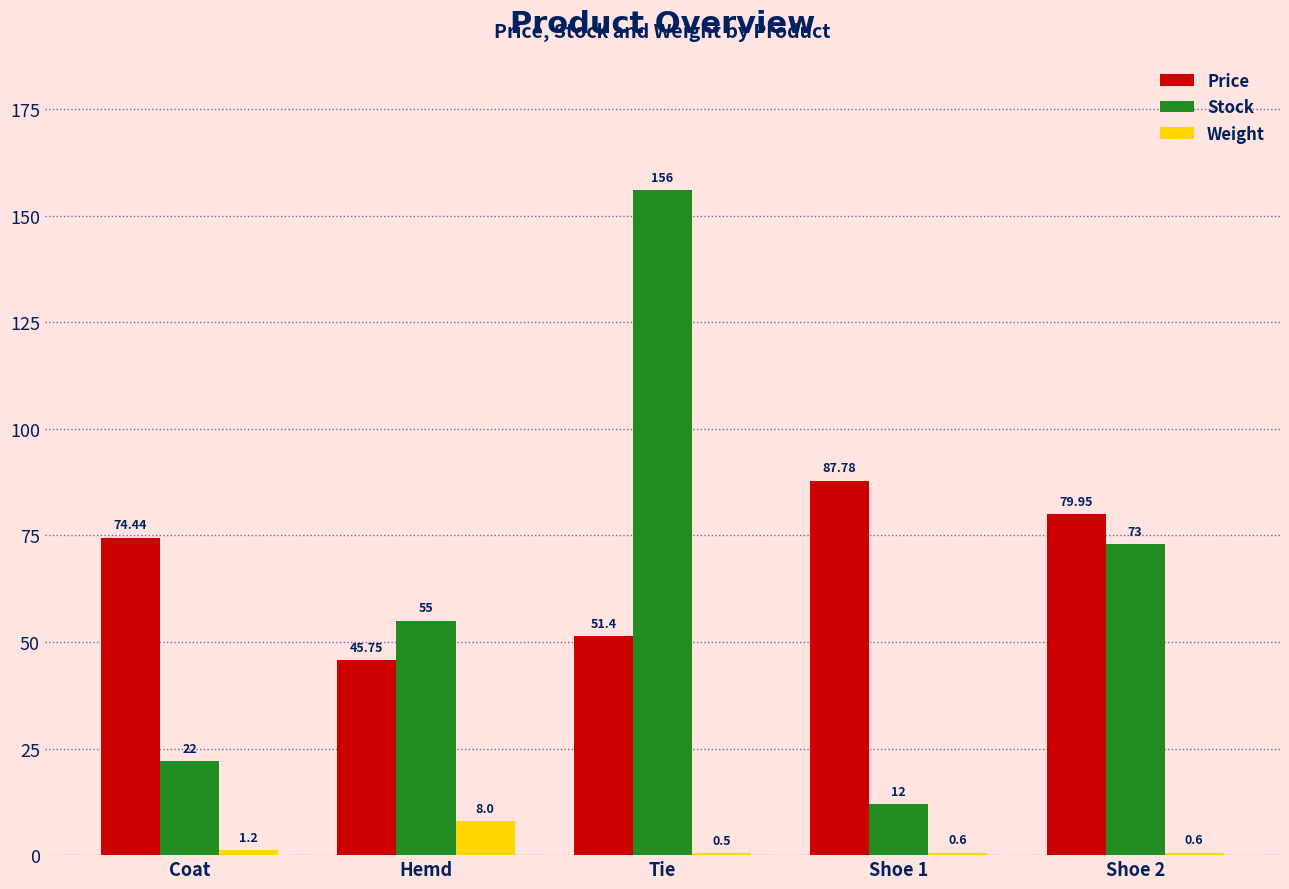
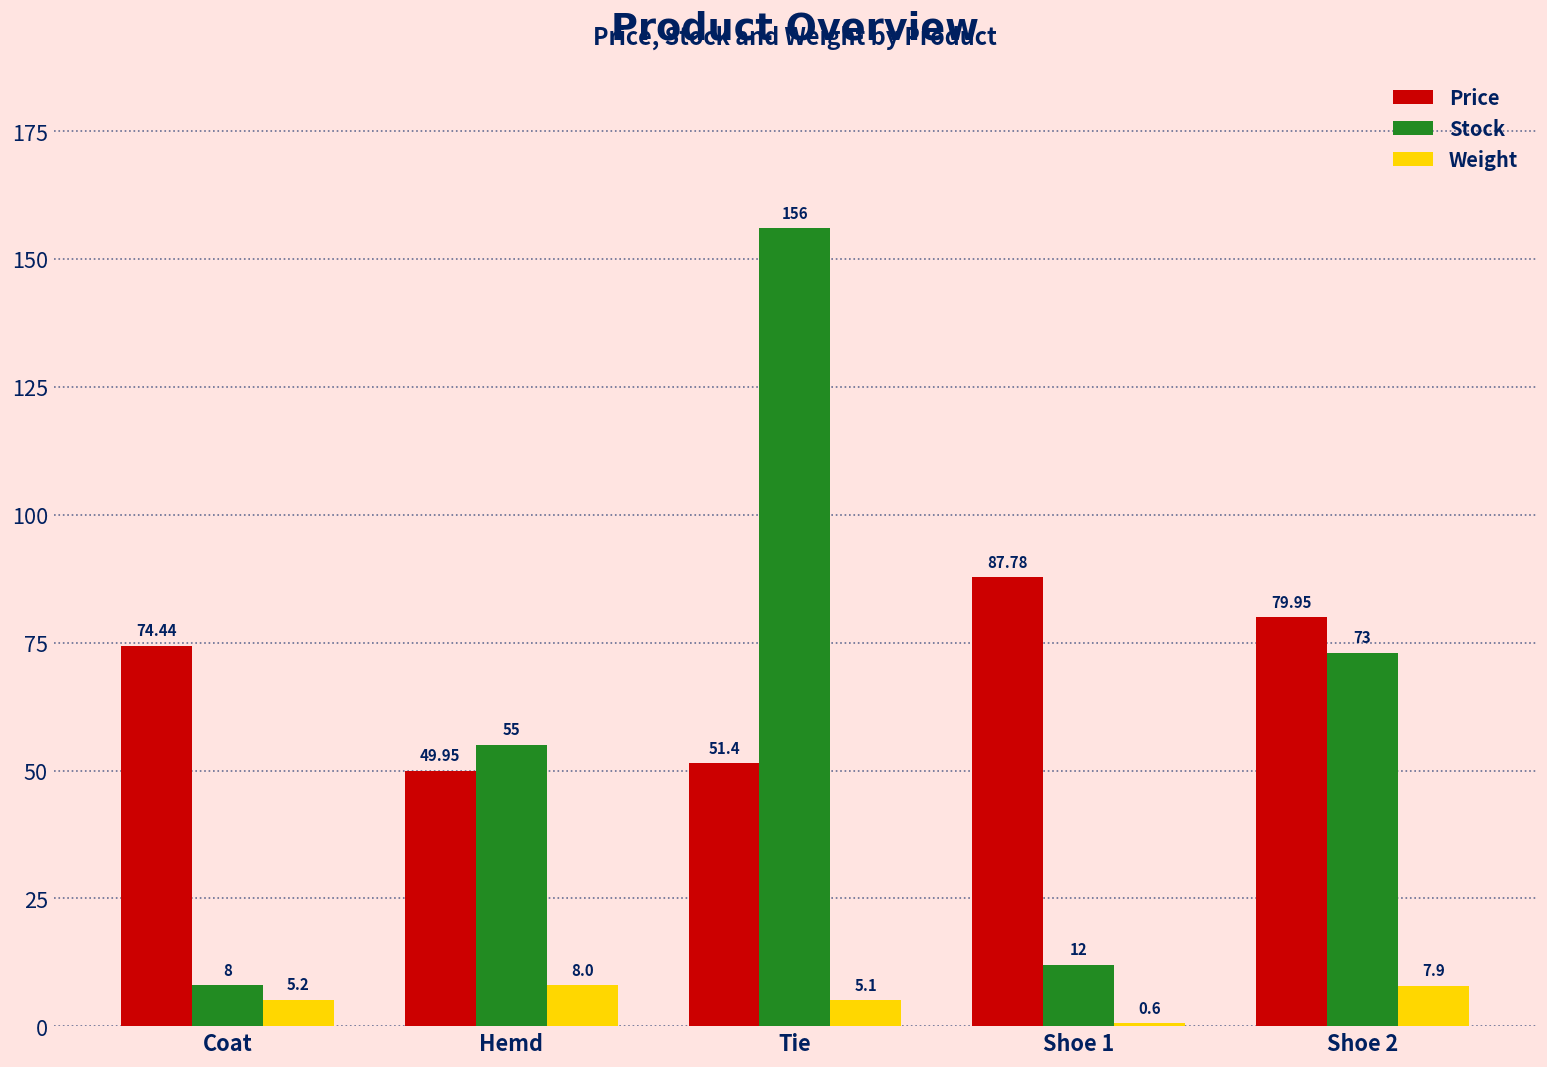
  {
    "Price": {
      "Coat": 74.44,
-     "Hemd": 45.75,
+     "Hemd": 49.95,
      "Tie": 51.4,
      "Shoe 1": 87.78,
      "Shoe 2": 79.95
    },
    "Stock": {
-     "Coat": 22,
+     "Coat": 8,
      "Hemd": 55,
      "Tie": 156,
      "Shoe 1": 12,
      "Shoe 2": 73
    },
    "Weight": {
-     "Coat": 1.2,
+     "Coat": 5.2,
      "Hemd": 8.0,
-     "Tie": 0.5,
+     "Tie": 5.1,
      "Shoe 1": 0.6,
-     "Shoe 2": 0.6
+     "Shoe 2": 7.9
    }
  }
